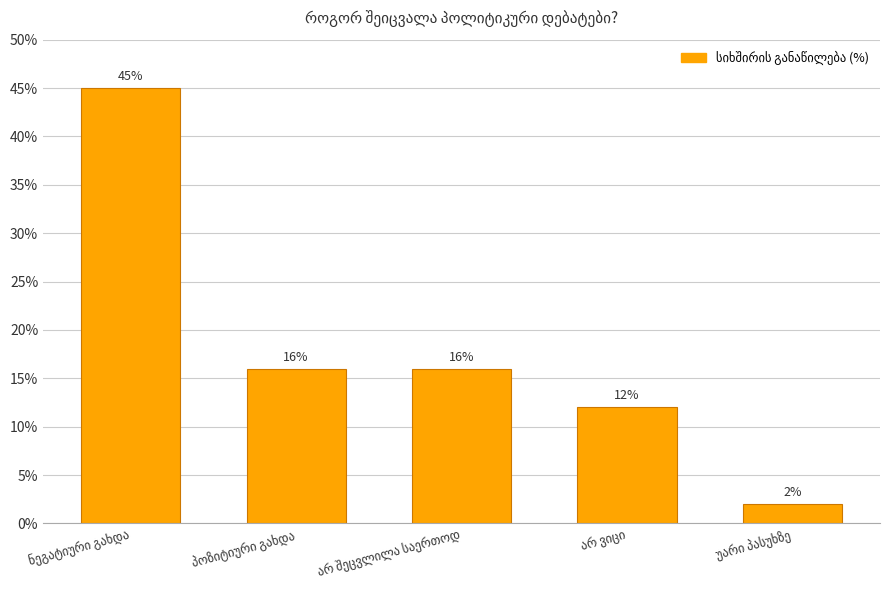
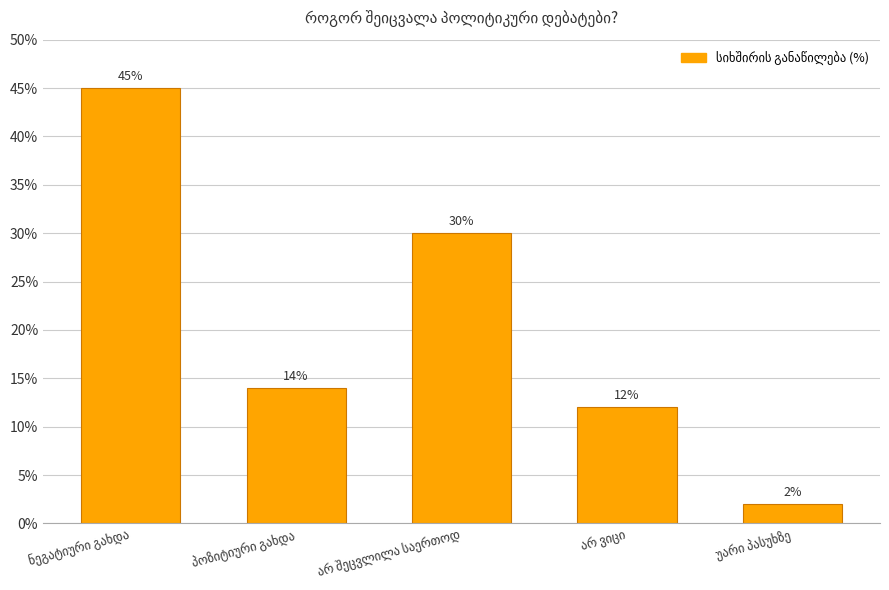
  {
    "ნეგატიური გახდა": "45%",
-   "პოზიტიური გახდა": "16%",
-   "არ შეცვლილა საერთოდ": "16%",
+   "პოზიტიური გახდა": "14%",
+   "არ შეცვლილა საერთოდ": "30%",
    "არ ვიცი": "12%",
    "უარი პასუხზე": "2%"
  }
